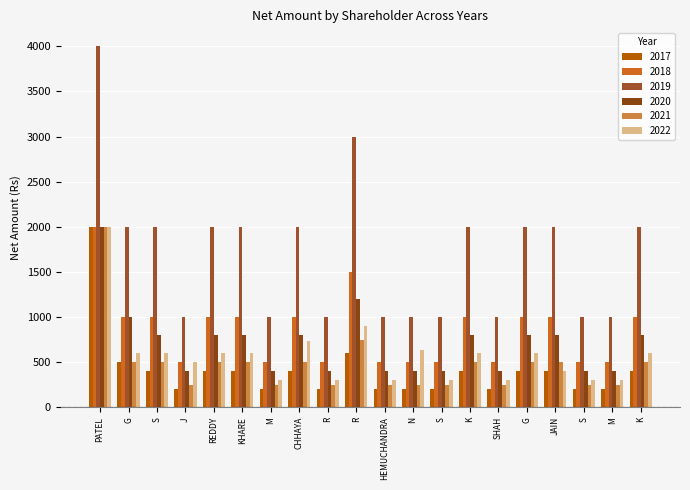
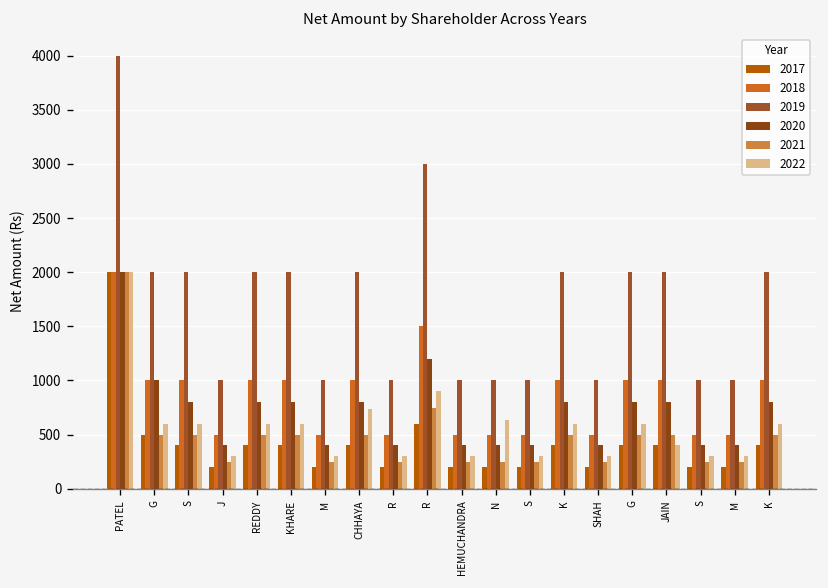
  {
    "2022": {
      "PATEL": 2000,
-     "J": 500,
+     "J": 300,
      "REDDY": 600,
      "KHARE": 600,
      "CHHAYA": 700,
      "HEMUCHANDRA": 300,
      "N": 600,
      "SHAH": 300,
      "JAIN": 400
    }
  }
